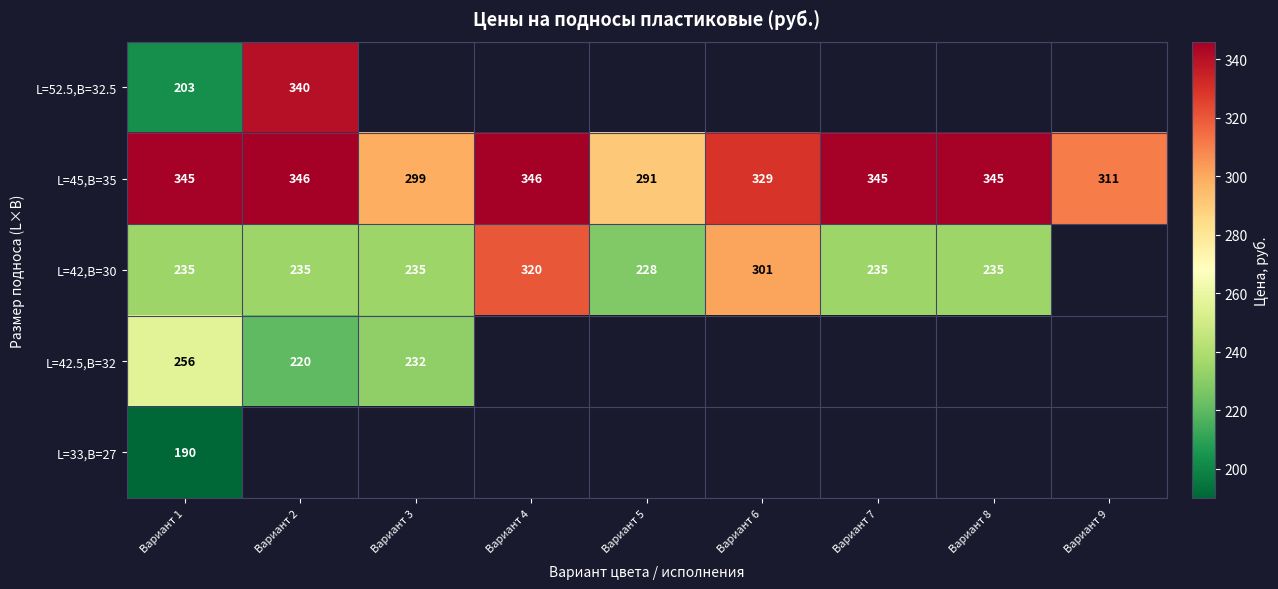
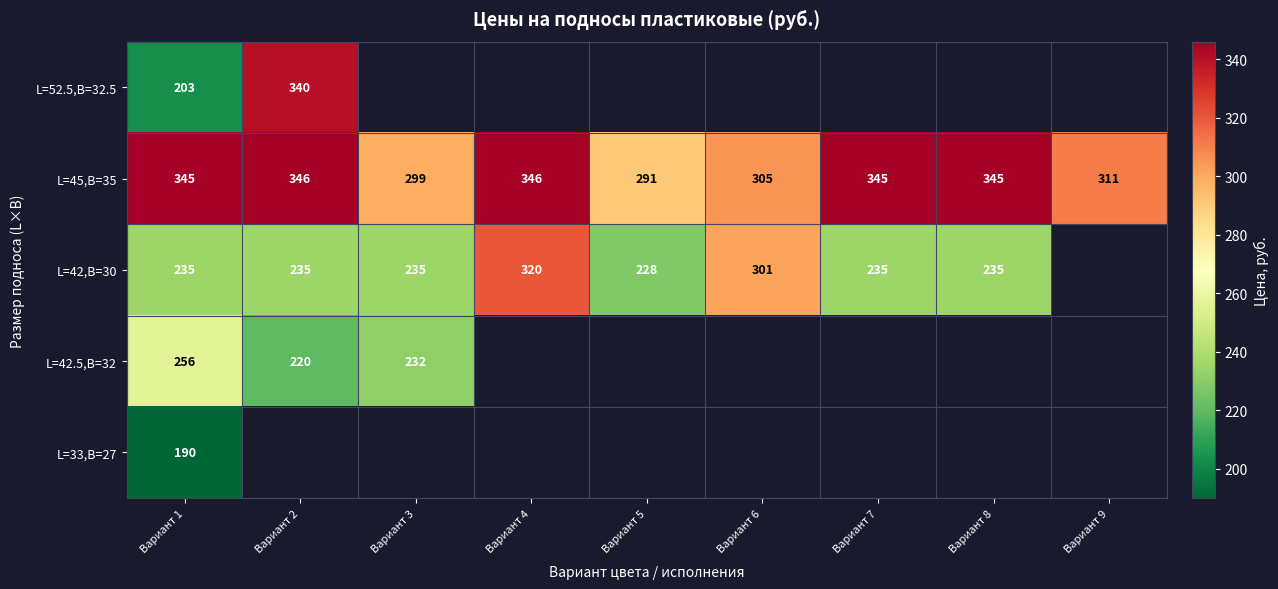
  {
    "L=52.5,B=32.5": {
      "Вариант 1": 203,
      "Вариант 2": 340
    },
    "L=45,B=35": {
      "Вариант 1": 345,
      "Вариант 2": 346,
      "Вариант 3": 299,
      "Вариант 4": 346,
      "Вариант 5": 291,
-     "Вариант 6": 329,
+     "Вариант 6": 305,
      "Вариант 7": 345,
      "Вариант 8": 345,
      "Вариант 9": 311
    },
    "L=42,B=30": {
      "Вариант 1": 235,
      "Вариант 2": 235,
      "Вариант 3": 235,
      "Вариант 4": 320,
      "Вариант 5": 228,
      "Вариант 6": 301,
      "Вариант 7": 235,
      "Вариант 8": 235
    },
    "L=42.5,B=32": {
      "Вариант 1": 256,
      "Вариант 2": 220,
      "Вариант 3": 232
    },
    "L=33,B=27": {
      "Вариант 1": 190
    }
  }
